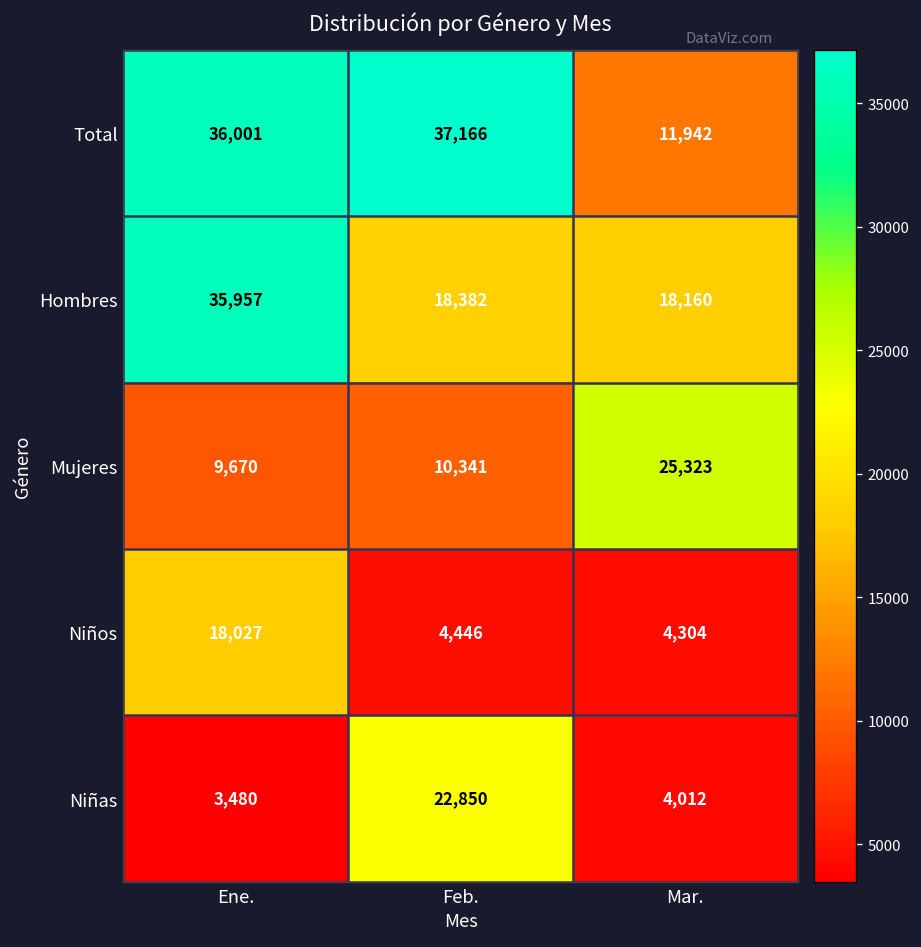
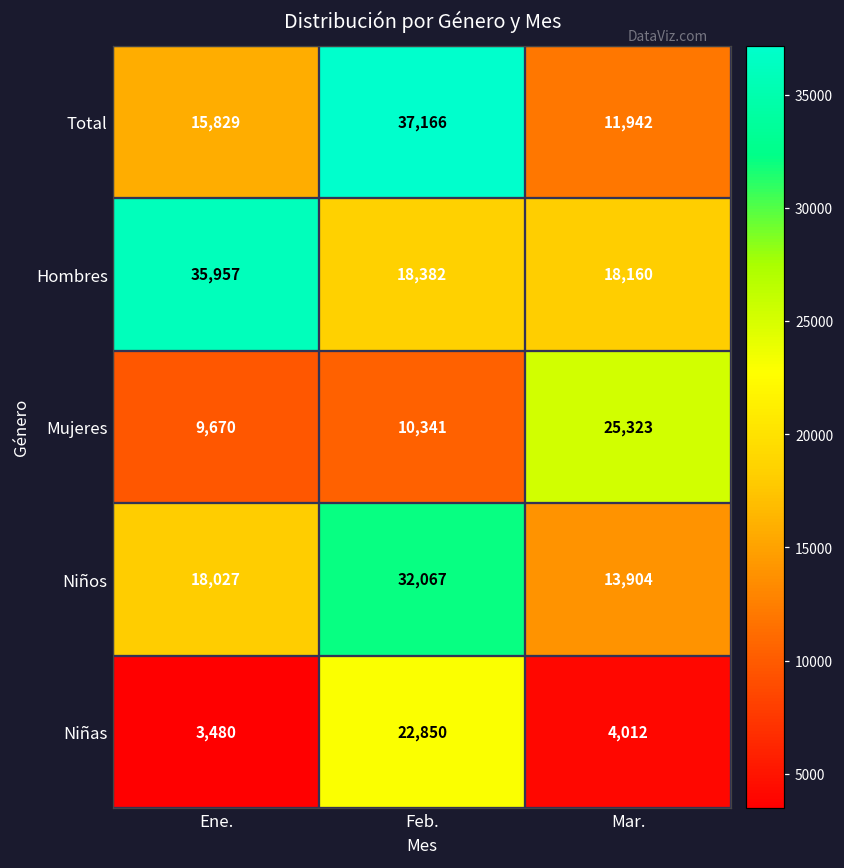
  {
    "Total": {
-     "Ene.": "36,001",
+     "Ene.": "15,829",
      "Feb.": "37,166",
      "Mar.": "11,942"
    },
    "Hombres": {
      "Ene.": "35,957",
      "Feb.": "18,382",
      "Mar.": "18,160"
    },
    "Mujeres": {
      "Ene.": "9,670",
      "Feb.": "10,341",
      "Mar.": "25,323"
    },
    "Niños": {
      "Ene.": "18,027",
-     "Feb.": "4,446",
-     "Mar.": "4,304"
+     "Feb.": "32,067",
+     "Mar.": "13,904"
    },
    "Niñas": {
      "Ene.": "3,480",
      "Feb.": "22,850",
      "Mar.": "4,012"
    }
  }
